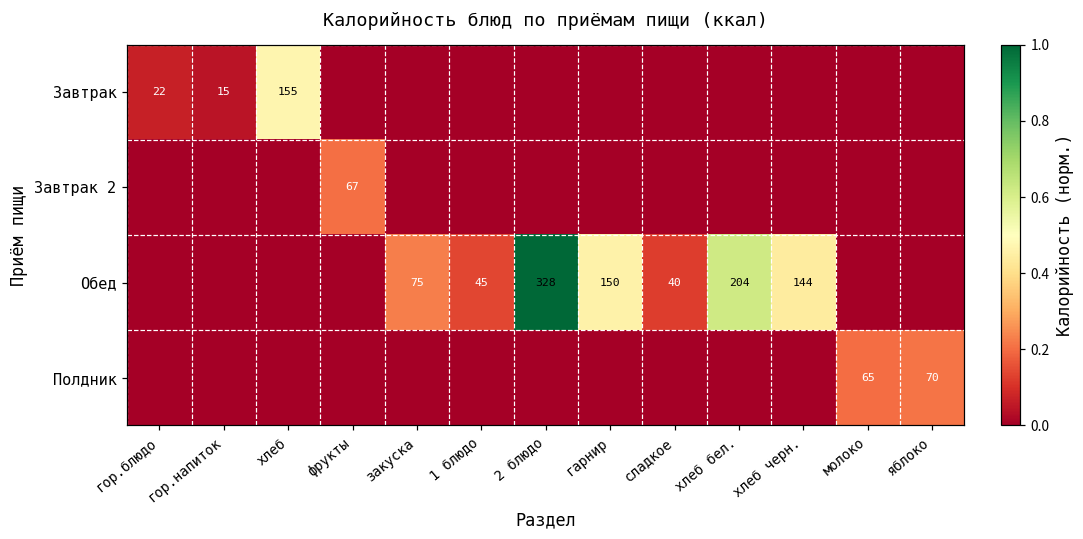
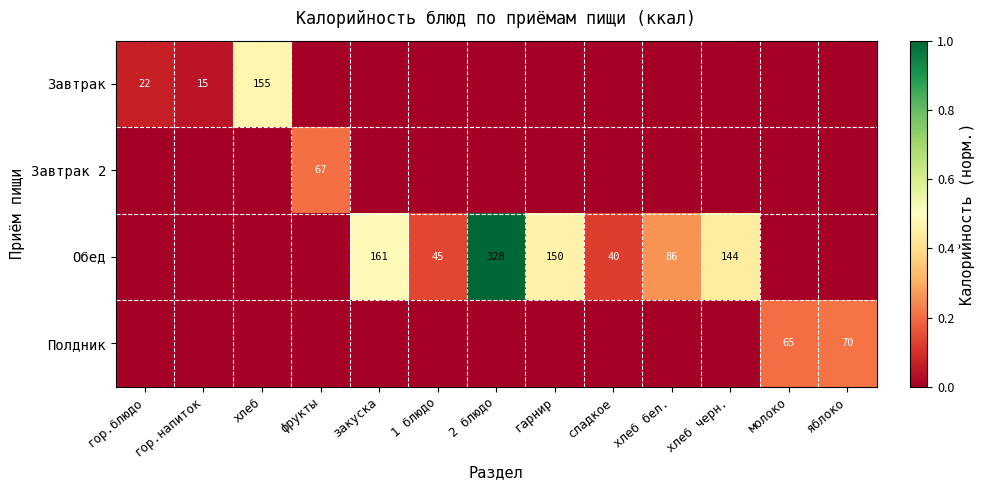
  {
    "Завтрак": {
      "гор.блюдо": 22,
      "гор.напиток": 15,
      "хлеб": 155
    },
    "Завтрак 2": {
      "фрукты": 67
    },
    "Обед": {
-     "закуска": 75,
+     "закуска": 161,
      "1 блюдо": 45,
      "2 блюдо": 328,
      "гарнир": 150,
      "сладкое": 40,
-     "хлеб бел.": 204,
+     "хлеб бел.": 86,
      "хлеб черн.": 144
    },
    "Полдник": {
      "молоко": 65,
      "яблоко": 70
    }
  }
